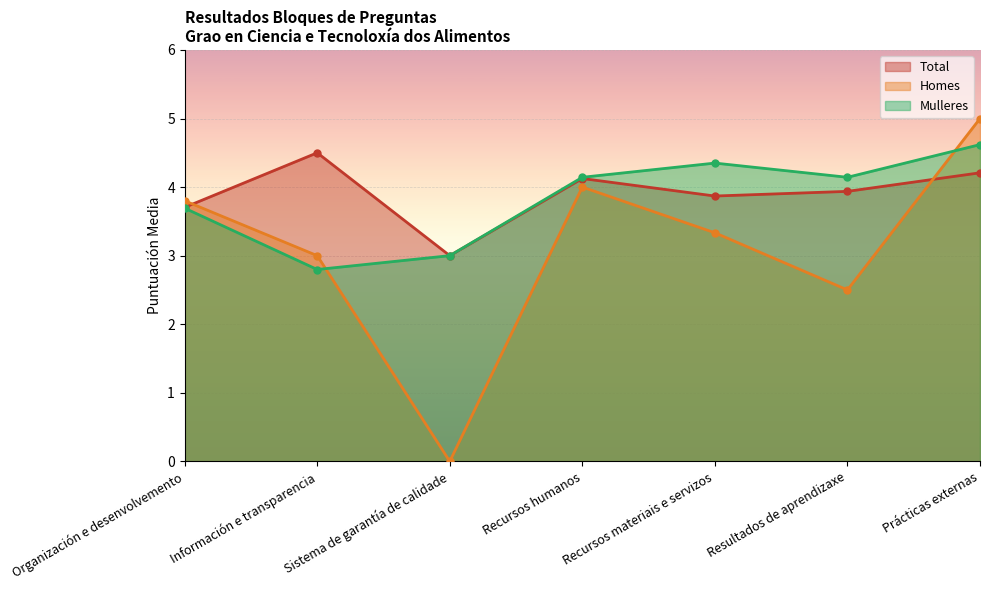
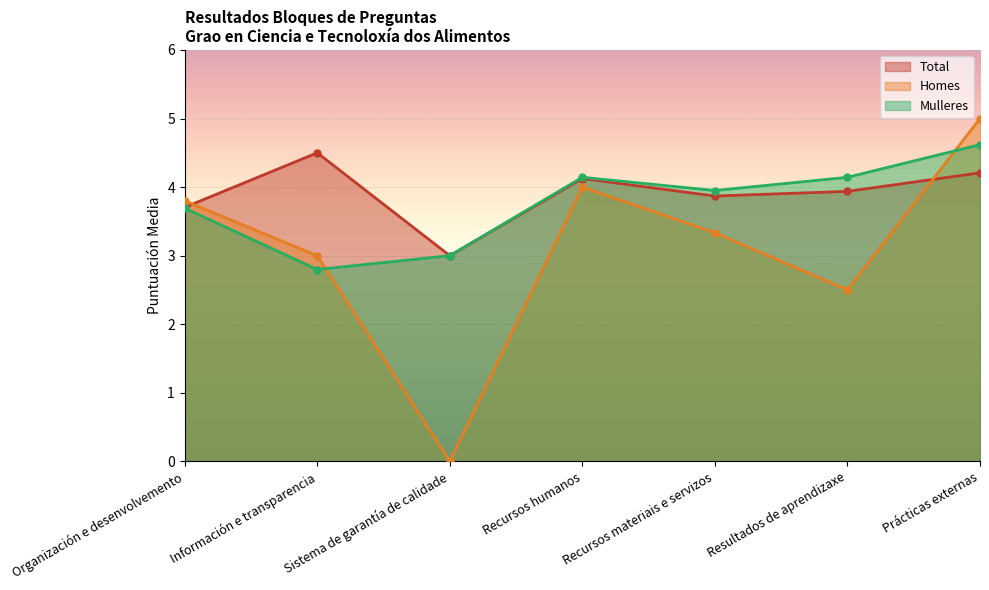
  {
    "Mulleres": {
      "Información e transparencia": 2.8,
-     "Recursos materiais e servizos": 4.4,
+     "Recursos materiais e servizos": 4.0,
      "Resultados de aprendizaxe": 4.1,
      "Prácticas externas": 4.6
    }
  }
